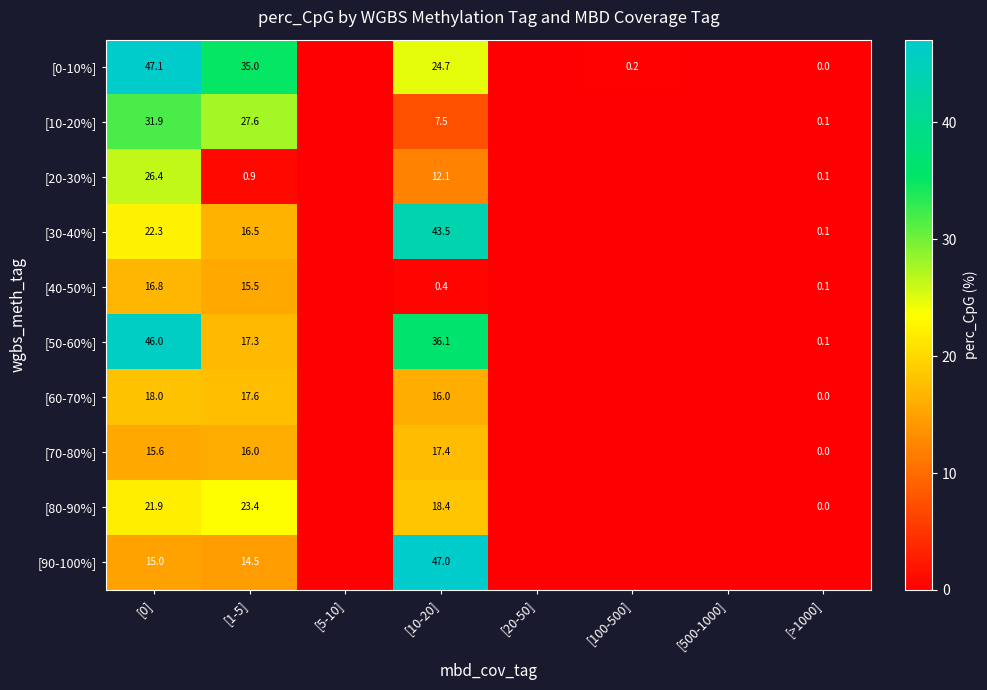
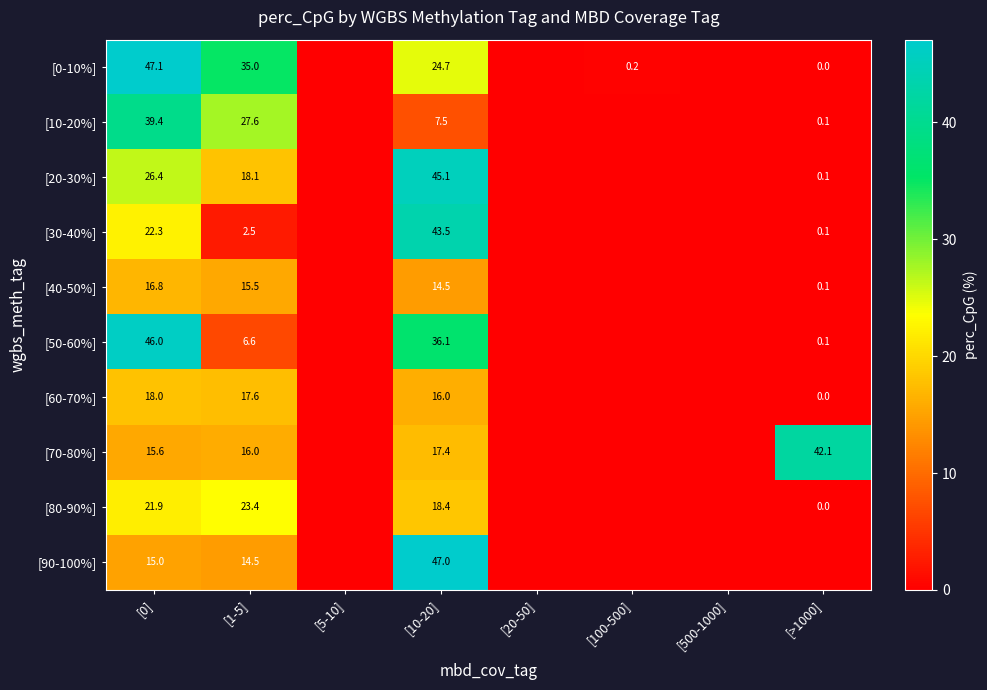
  {
    "[0-10%]": {
      "[0]": 47.1,
      "[1-5]": 35.0,
      "[10-20]": 24.7,
      "[100-500]": 0.2,
      "[>1000]": 0.0
    },
    "[10-20%]": {
-     "[0]": 31.9,
+     "[0]": 39.4,
      "[1-5]": 27.6,
      "[10-20]": 7.5,
      "[>1000]": 0.1
    },
    "[20-30%]": {
      "[0]": 26.4,
-     "[1-5]": 0.9,
-     "[10-20]": 12.1,
+     "[1-5]": 18.1,
+     "[10-20]": 45.1,
      "[>1000]": 0.1
    },
    "[30-40%]": {
      "[0]": 22.3,
-     "[1-5]": 16.5,
+     "[1-5]": 2.5,
      "[10-20]": 43.5,
      "[>1000]": 0.1
    },
    "[40-50%]": {
      "[0]": 16.8,
      "[1-5]": 15.5,
-     "[10-20]": 0.4,
+     "[10-20]": 14.5,
      "[>1000]": 0.1
    },
    "[50-60%]": {
      "[0]": 46.0,
-     "[1-5]": 17.3,
+     "[1-5]": 6.6,
      "[10-20]": 36.1,
      "[>1000]": 0.1
    },
    "[60-70%]": {
      "[0]": 18.0,
      "[1-5]": 17.6,
      "[10-20]": 16.0,
      "[>1000]": 0.0
    },
    "[70-80%]": {
      "[0]": 15.6,
      "[1-5]": 16.0,
      "[10-20]": 17.4,
-     "[>1000]": 0.0
+     "[>1000]": 42.1
    },
    "[80-90%]": {
      "[0]": 21.9,
      "[1-5]": 23.4,
      "[10-20]": 18.4,
      "[>1000]": 0.0
    },
    "[90-100%]": {
      "[0]": 15.0,
      "[1-5]": 14.5,
      "[10-20]": 47.0
    }
  }
